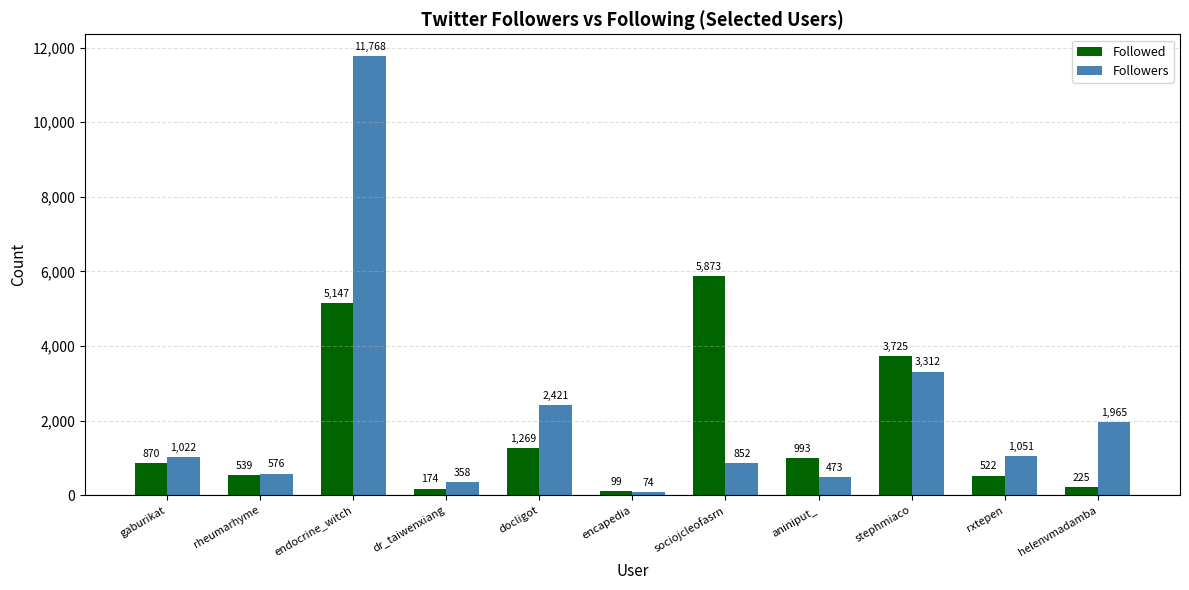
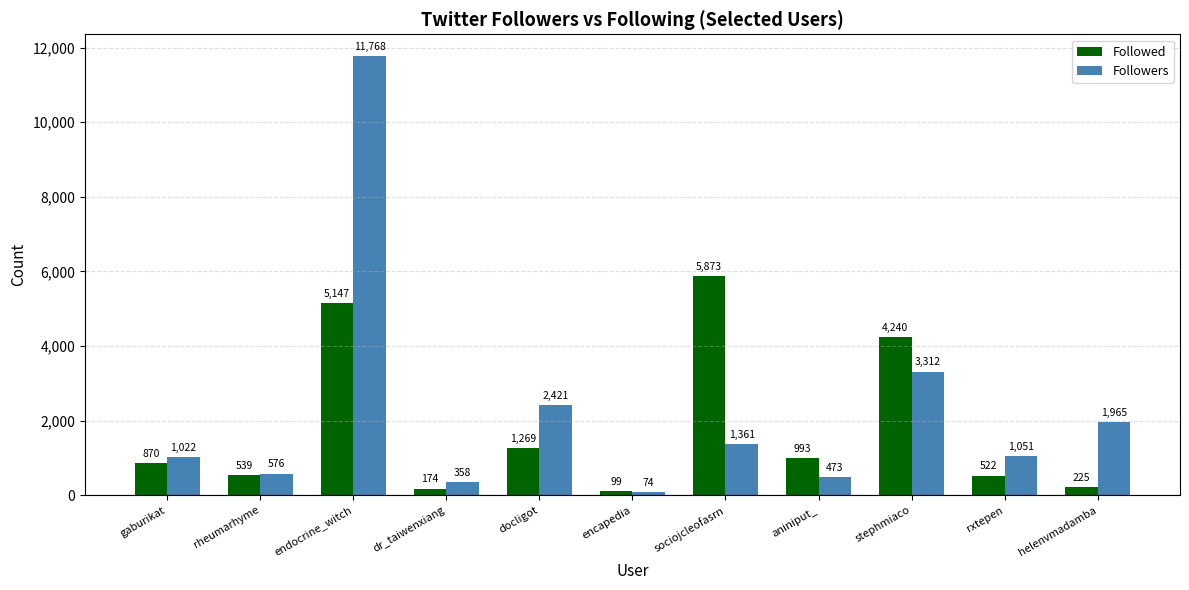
  {
    "Followed": {
      "gaburikat": "870",
      "rheumarhyme": "539",
      "endocrine_witch": "5,147",
      "dr_taiwenxiang": "174",
      "docligot": "1,269",
      "encapedia": "99",
      "sociojcleofasrn": "5,873",
      "aniniput_": "993",
-     "stephmiaco": "3,725",
+     "stephmiaco": "4,240",
      "rxtepen": "522",
      "helenvmadamba": "225"
    },
    "Followers": {
      "gaburikat": "1,022",
      "rheumarhyme": "576",
      "endocrine_witch": "11,768",
      "dr_taiwenxiang": "358",
      "docligot": "2,421",
      "encapedia": "74",
-     "sociojcleofasrn": "852",
+     "sociojcleofasrn": "1,361",
      "aniniput_": "473",
      "stephmiaco": "3,312",
      "rxtepen": "1,051",
      "helenvmadamba": "1,965"
    }
  }
